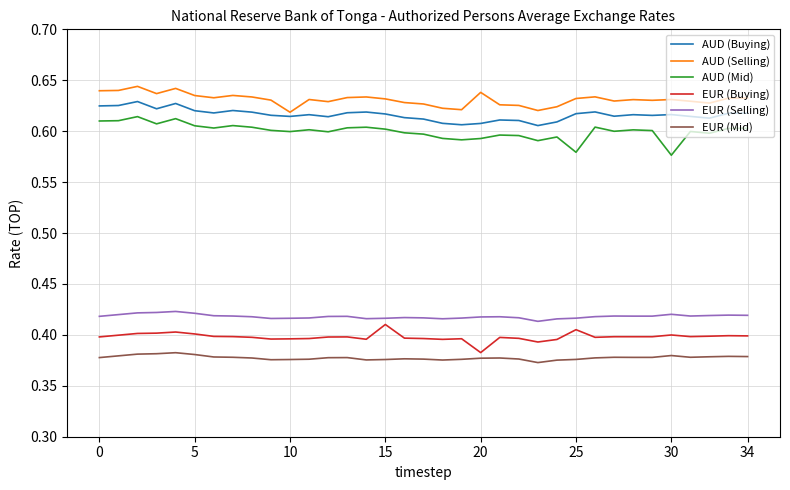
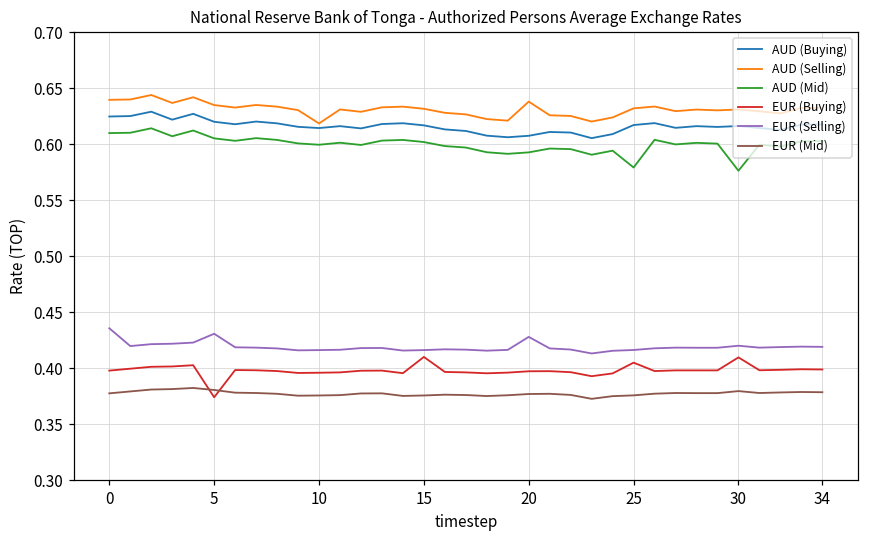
  {
    "AUD (Buying)": {
      "0": 0.625,
      "5": 0.620,
      "10": 0.615,
      "15": 0.617,
      "20": 0.608,
      "25": 0.617
    },
    "AUD (Selling)": {
      "0": 0.640,
      "5": 0.635,
      "10": 0.619,
      "15": 0.632,
      "20": 0.638,
      "25": 0.632
    },
    "AUD (Mid)": {
      "0": 0.610,
      "5": 0.605,
      "10": 0.600,
      "15": 0.602,
      "20": 0.593,
      "25": 0.579,
      "30": 0.576
    },
    "EUR (Buying)": {
      "0": 0.398,
-     "5": 0.401,
+     "5": 0.374,
      "10": 0.396,
      "15": 0.410,
-     "20": 0.383,
+     "20": 0.397,
      "25": 0.405,
-     "30": 0.400,
+     "30": 0.410,
      "34": 0.399
    },
    "EUR (Selling)": {
-     "0": 0.418,
-     "5": 0.421,
+     "0": 0.436,
+     "5": 0.431,
      "10": 0.416,
      "15": 0.416,
-     "20": 0.418,
+     "20": 0.428,
      "25": 0.416,
      "30": 0.420,
      "34": 0.419
    },
    "EUR (Mid)": {
      "0": 0.378,
      "5": 0.381,
      "10": 0.376,
      "15": 0.376,
      "20": 0.377,
      "25": 0.376,
      "30": 0.380,
      "34": 0.379
    }
  }
